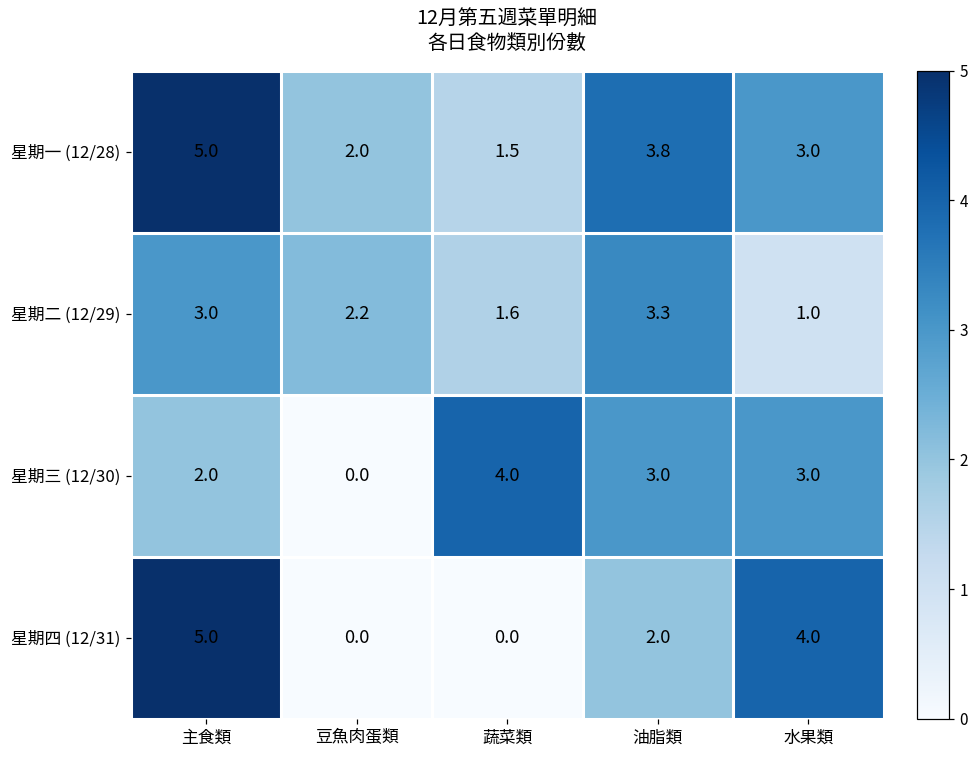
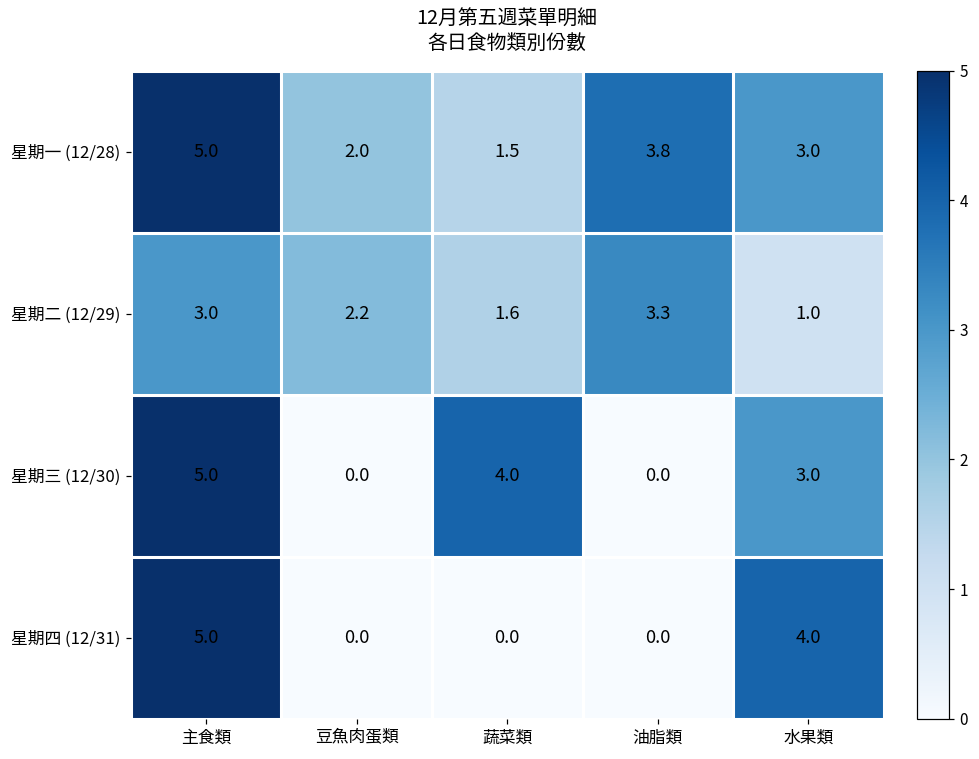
  {
    "星期一 (12/28)": {
      "主食類": 5.0,
      "豆魚肉蛋類": 2.0,
      "蔬菜類": 1.5,
      "油脂類": 3.8,
      "水果類": 3.0
    },
    "星期二 (12/29)": {
      "主食類": 3.0,
      "豆魚肉蛋類": 2.2,
      "蔬菜類": 1.6,
      "油脂類": 3.3,
      "水果類": 1.0
    },
    "星期三 (12/30)": {
-     "主食類": 2.0,
+     "主食類": 5.0,
      "豆魚肉蛋類": 0.0,
      "蔬菜類": 4.0,
-     "油脂類": 3.0,
+     "油脂類": 0.0,
      "水果類": 3.0
    },
    "星期四 (12/31)": {
      "主食類": 5.0,
      "豆魚肉蛋類": 0.0,
      "蔬菜類": 0.0,
-     "油脂類": 2.0,
+     "油脂類": 0.0,
      "水果類": 4.0
    }
  }
